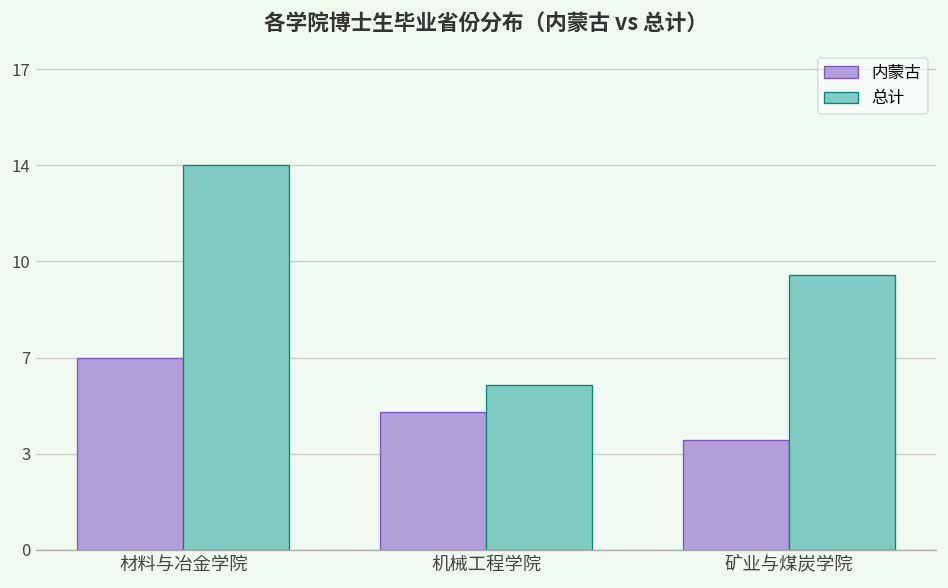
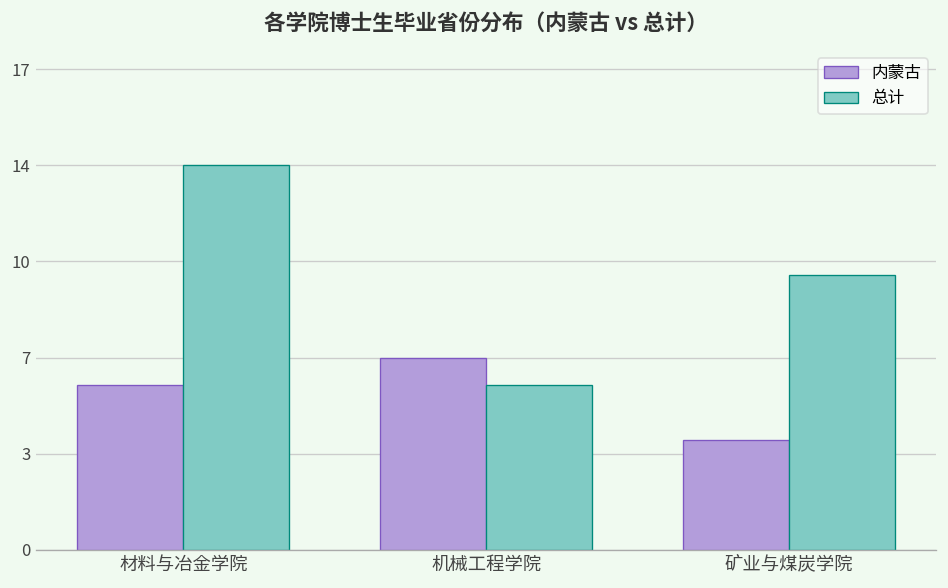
  {
    "内蒙古": {
-     "材料与冶金学院": 7,
-     "机械工程学院": 5,
+     "材料与冶金学院": 6,
+     "机械工程学院": 7,
      "矿业与煤炭学院": 4
    },
    "总计": {
      "材料与冶金学院": 14,
      "机械工程学院": 6,
      "矿业与煤炭学院": 10
    }
  }
